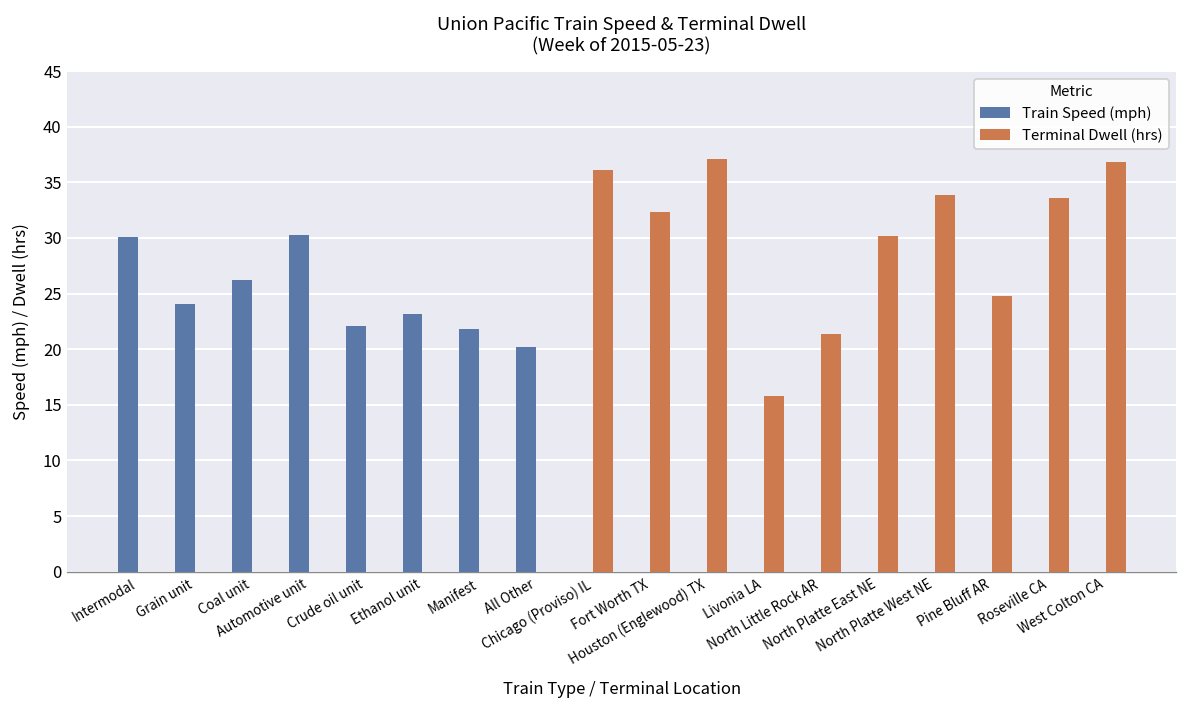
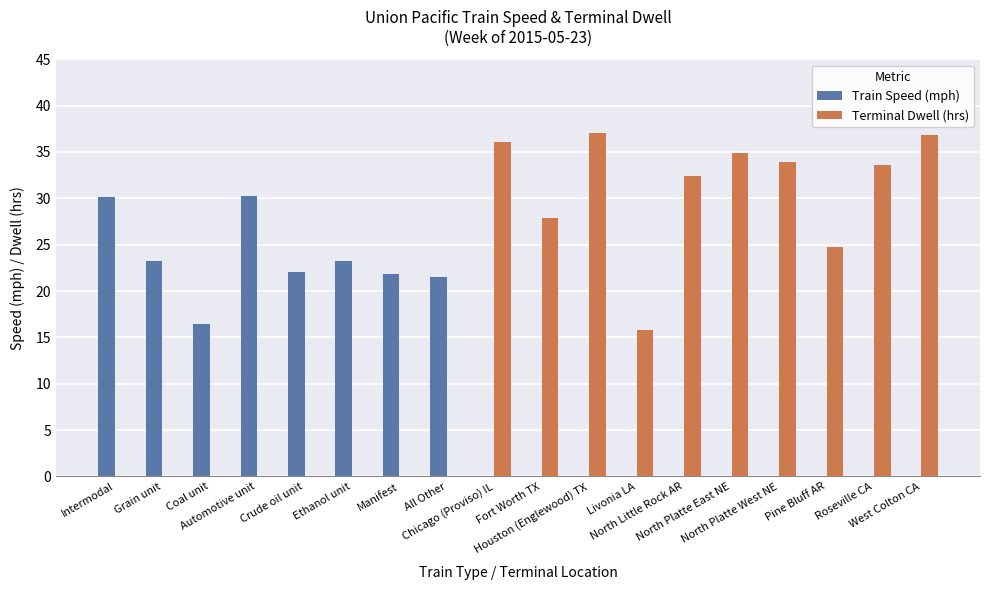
  {
    "Train Speed (mph)": {
      "Intermodal": 30,
-     "Grain unit": 24,
-     "Coal unit": 26,
+     "Grain unit": 23,
+     "Coal unit": 16,
      "Automotive unit": 30,
      "Crude oil unit": 22,
      "Ethanol unit": 23,
      "Manifest": 22,
-     "All Other": 20,
+     "All Other": 22,
      "Chicago (Proviso) IL": 0,
      "Fort Worth TX": 0,
      "Houston (Englewood) TX": 0,
      "Livonia LA": 0,
      "North Little Rock AR": 0,
      "North Platte East NE": 0,
      "North Platte West NE": 0,
      "Pine Bluff AR": 0,
      "Roseville CA": 0,
      "West Colton CA": 0
    },
    "Terminal Dwell (hrs)": {
      "Intermodal": 0,
      "Grain unit": 0,
      "Coal unit": 0,
      "Automotive unit": 0,
      "Crude oil unit": 0,
      "Ethanol unit": 0,
      "Manifest": 0,
      "All Other": 0,
      "Chicago (Proviso) IL": 36,
-     "Fort Worth TX": 32,
+     "Fort Worth TX": 28,
      "Houston (Englewood) TX": 37,
      "Livonia LA": 16,
-     "North Little Rock AR": 21,
-     "North Platte East NE": 30,
+     "North Little Rock AR": 32,
+     "North Platte East NE": 35,
      "North Platte West NE": 34,
      "Pine Bluff AR": 25,
      "Roseville CA": 34,
      "West Colton CA": 37
    }
  }
